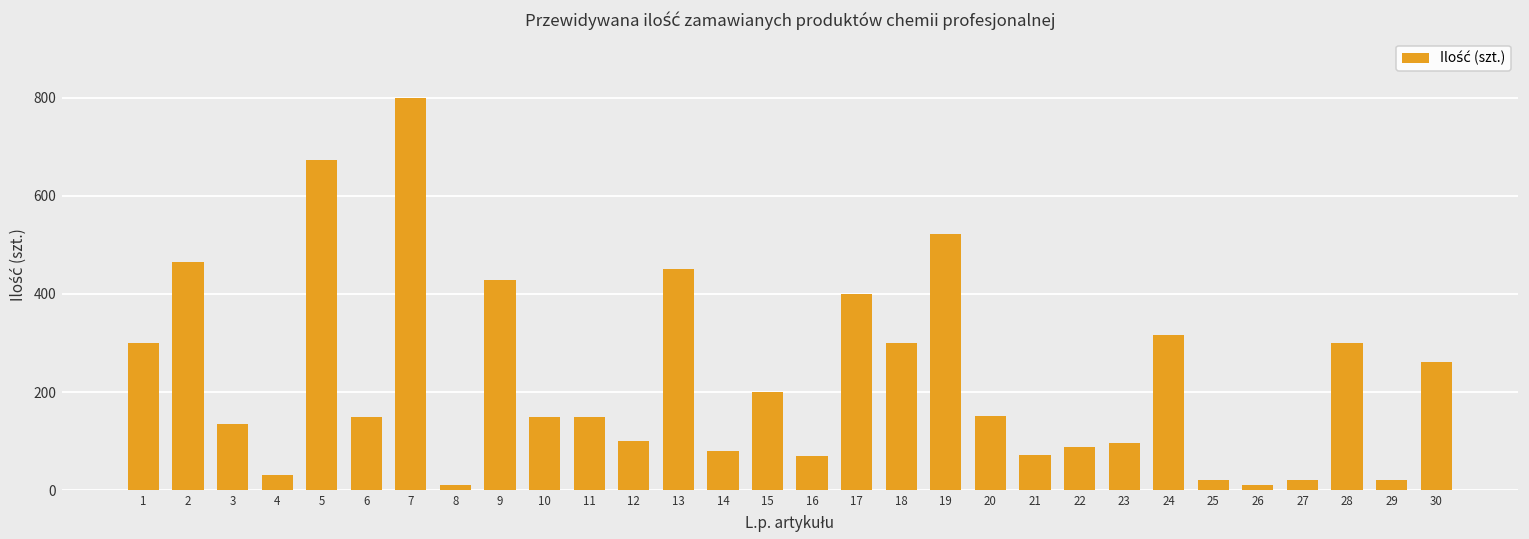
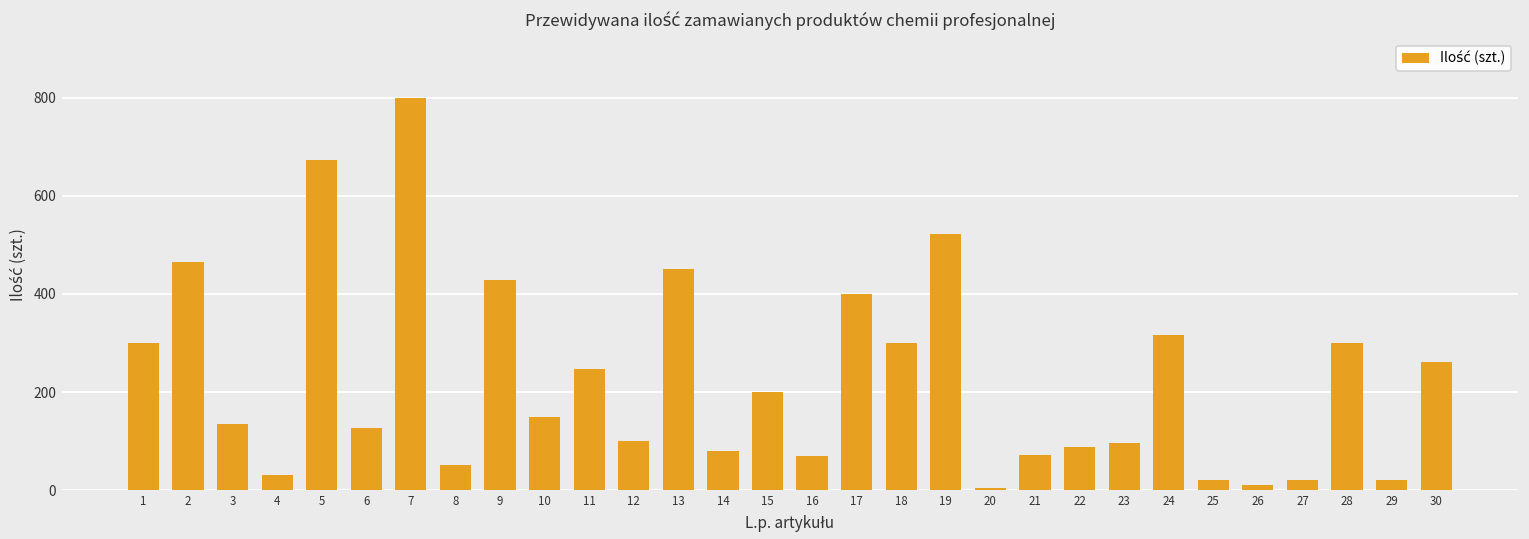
  {
    "1": 300,
    "2": 460,
    "3": 140,
    "4": 30,
    "5": 670,
-   "6": 150,
+   "6": 130,
    "7": 800,
-   "8": 10,
+   "8": 50,
    "9": 430,
    "10": 150,
-   "11": 150,
+   "11": 250,
    "12": 100,
    "13": 450,
    "14": 80,
    "15": 200,
    "16": 70,
    "17": 400,
    "18": 300,
    "19": 520,
-   "20": 150,
+   "20": 10,
    "21": 70,
    "22": 90,
    "23": 100,
    "24": 320,
    "25": 20,
    "26": 10,
    "27": 20,
    "28": 300,
    "29": 20,
    "30": 260
  }
